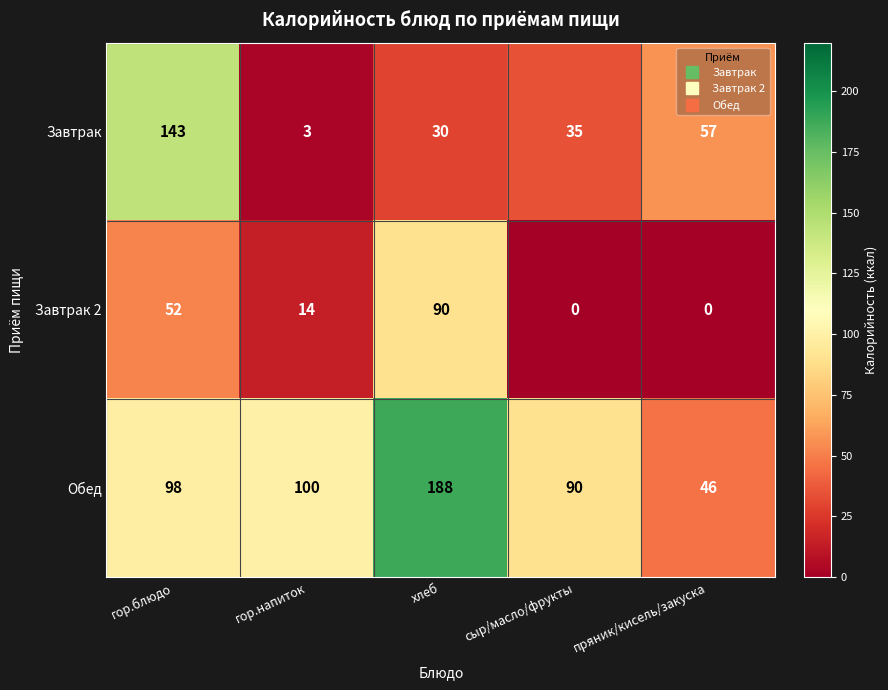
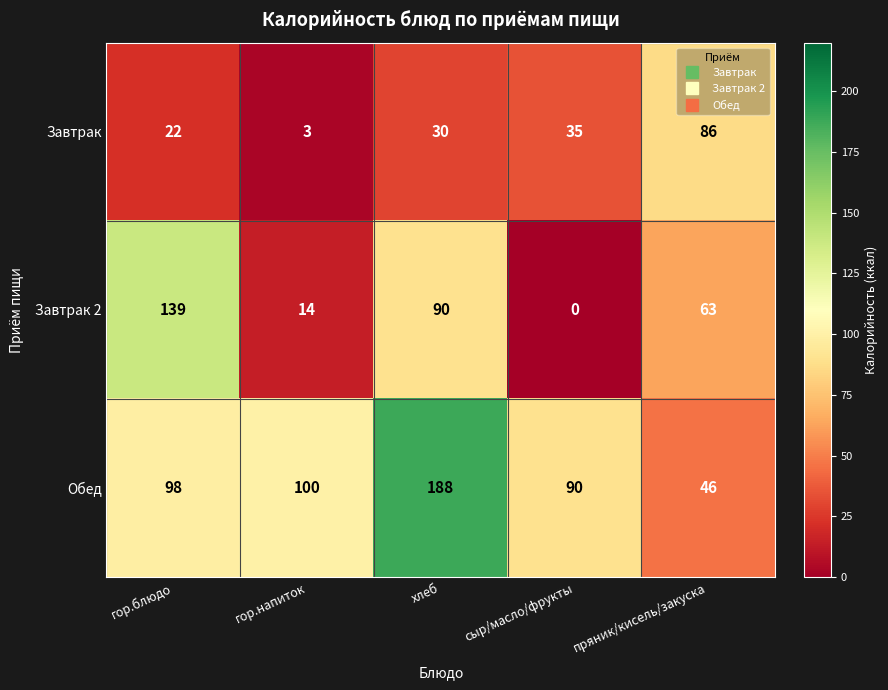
  {
    "Завтрак": {
-     "гор.блюдо": 143,
+     "гор.блюдо": 22,
      "гор.напиток": 3,
      "хлеб": 30,
      "сыр/масло/фрукты": 35,
-     "пряник/кисель/закуска": 57
+     "пряник/кисель/закуска": 86
    },
    "Завтрак 2": {
-     "гор.блюдо": 52,
+     "гор.блюдо": 139,
      "гор.напиток": 14,
      "хлеб": 90,
      "сыр/масло/фрукты": 0,
-     "пряник/кисель/закуска": 0
+     "пряник/кисель/закуска": 63
    },
    "Обед": {
      "гор.блюдо": 98,
      "гор.напиток": 100,
      "хлеб": 188,
      "сыр/масло/фрукты": 90,
      "пряник/кисель/закуска": 46
    }
  }
